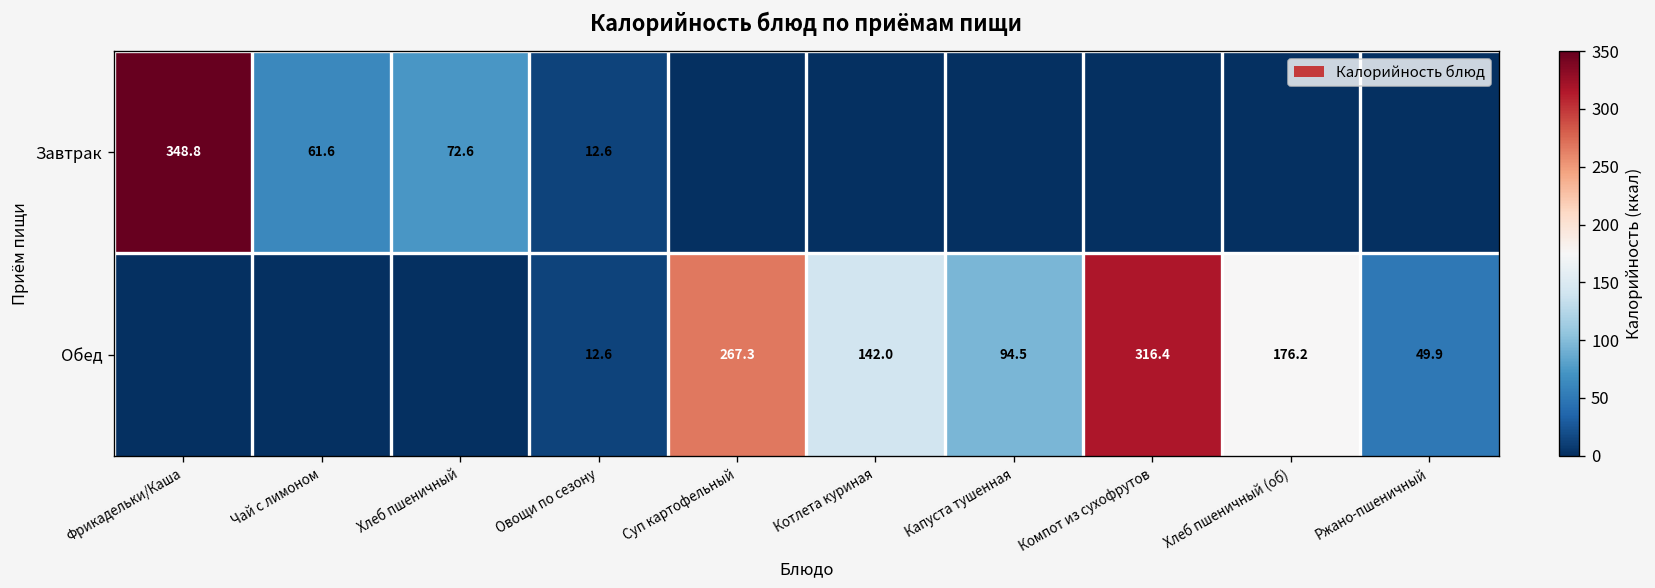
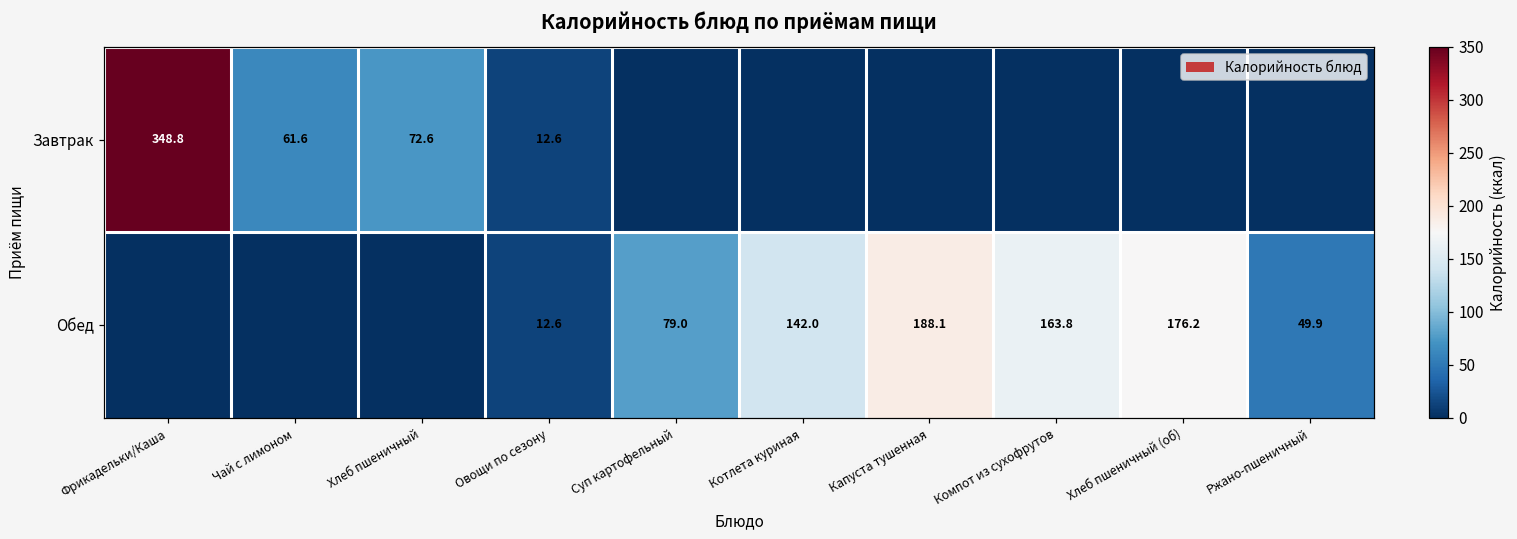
  {
    "Завтрак": {
      "Фрикадельки/Каша": 348.8,
      "Чай с лимоном": 61.6,
      "Хлеб пшеничный": 72.6,
      "Овощи по сезону": 12.6
    },
    "Обед": {
      "Овощи по сезону": 12.6,
-     "Суп картофельный": 267.3,
+     "Суп картофельный": 79.0,
      "Котлета куриная": 142.0,
-     "Капуста тушенная": 94.5,
-     "Компот из сухофрутов": 316.4,
+     "Капуста тушенная": 188.1,
+     "Компот из сухофрутов": 163.8,
      "Хлеб пшеничный (об)": 176.2,
      "Ржано-пшеничный": 49.9
    }
  }
